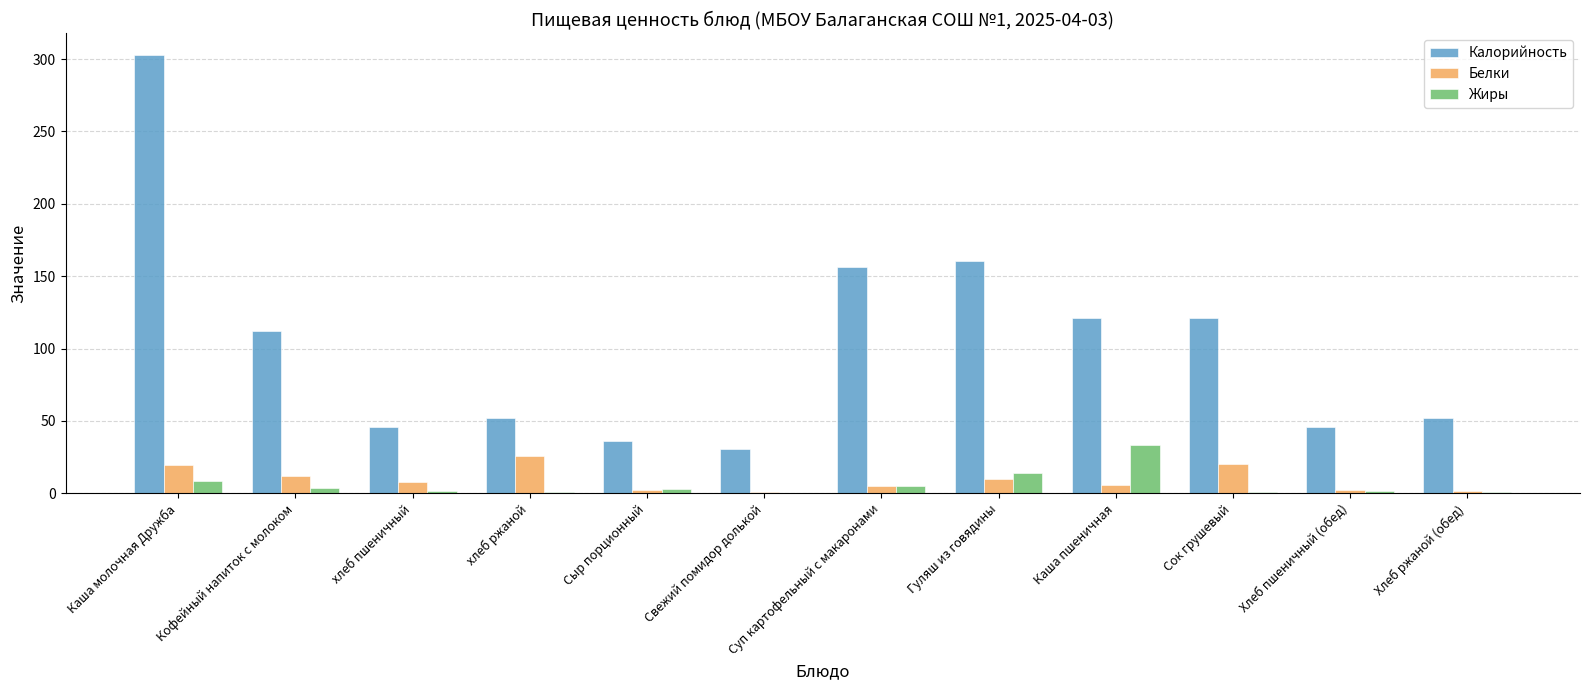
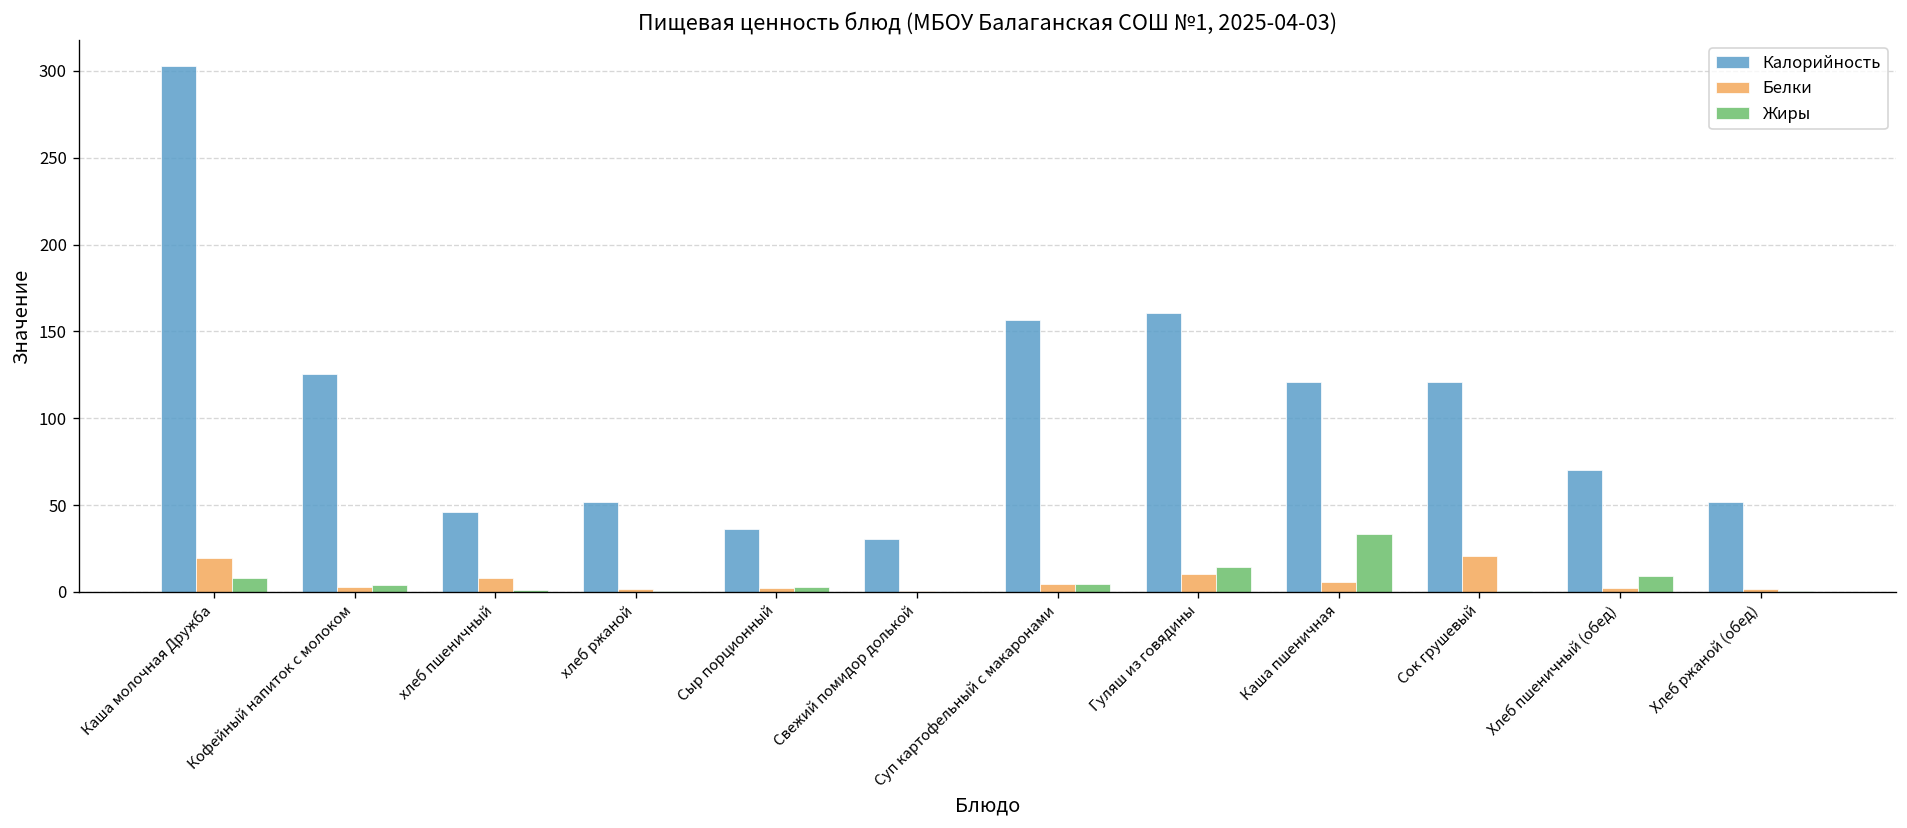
  {
    "Калорийность": {
      "Каша молочная Дружба": 303,
-     "Кофейный напиток с молоком": 112,
+     "Кофейный напиток с молоком": 125,
      "хлеб пшеничный": 46,
      "хлеб ржаной": 52,
      "Сыр порционный": 36,
      "Свежий помидор долькой": 30,
      "Суп картофельный с макаронами": 157,
      "Гуляш из говядины": 161,
      "Каша пшеничная": 121,
      "Сок грушевый": 121,
-     "Хлеб пшеничный (обед)": 46,
+     "Хлеб пшеничный (обед)": 70,
      "Хлеб ржаной (обед)": 52
    },
    "Белки": {
      "Каша молочная Дружба": 19,
-     "Кофейный напиток с молоком": 12,
+     "Кофейный напиток с молоком": 3,
      "хлеб пшеничный": 8,
-     "хлеб ржаной": 26,
+     "хлеб ржаной": 2,
      "Сыр порционный": 2,
      "Суп картофельный с макаронами": 5,
      "Гуляш из говядины": 10,
      "Каша пшеничная": 6,
      "Сок грушевый": 20,
      "Хлеб пшеничный (обед)": 2
    },
    "Жиры": {
      "Каша молочная Дружба": 8,
      "Кофейный напиток с молоком": 4,
      "Сыр порционный": 3,
      "Свежий помидор долькой": 0,
      "Суп картофельный с макаронами": 5,
      "Гуляш из говядины": 14,
      "Каша пшеничная": 34,
-     "Хлеб пшеничный (обед)": 1
+     "Хлеб пшеничный (обед)": 9
    }
  }
